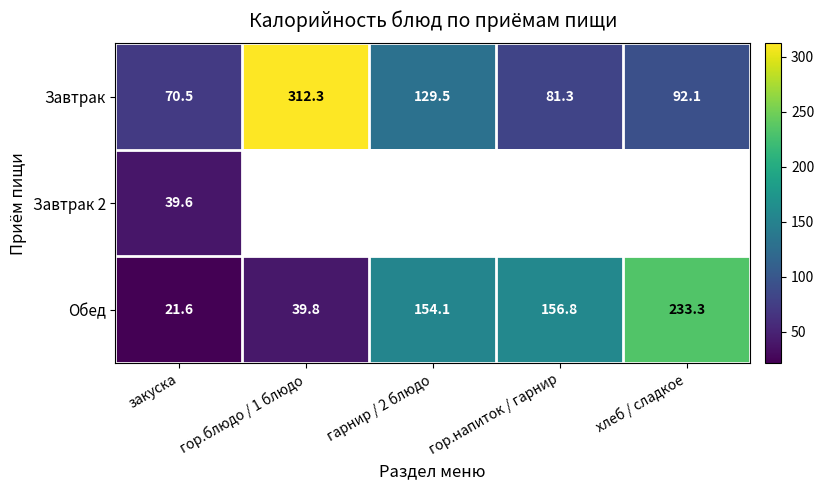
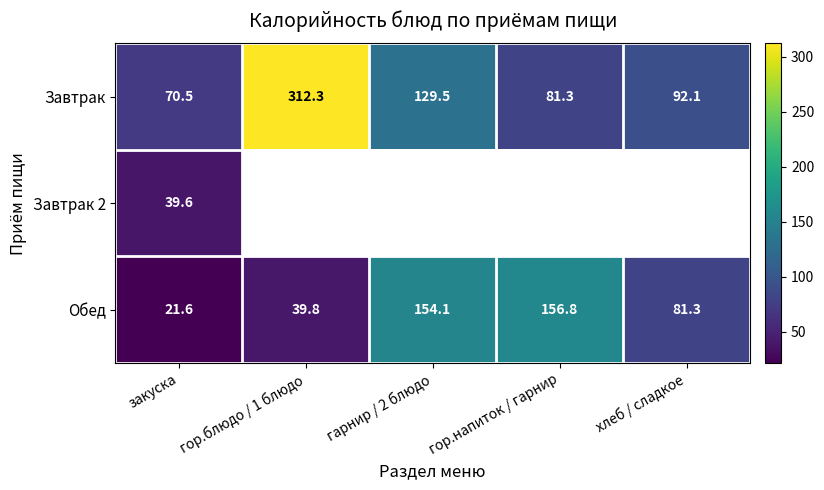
  {
    "Завтрак": {
      "закуска": 70.5,
      "гор.блюдо / 1 блюдо": 312.3,
      "гарнир / 2 блюдо": 129.5,
      "гор.напиток / гарнир": 81.3,
      "хлеб / сладкое": 92.1
    },
    "Завтрак 2": {
      "закуска": 39.6
    },
    "Обед": {
      "закуска": 21.6,
      "гор.блюдо / 1 блюдо": 39.8,
      "гарнир / 2 блюдо": 154.1,
      "гор.напиток / гарнир": 156.8,
-     "хлеб / сладкое": 233.3
+     "хлеб / сладкое": 81.3
    }
  }
